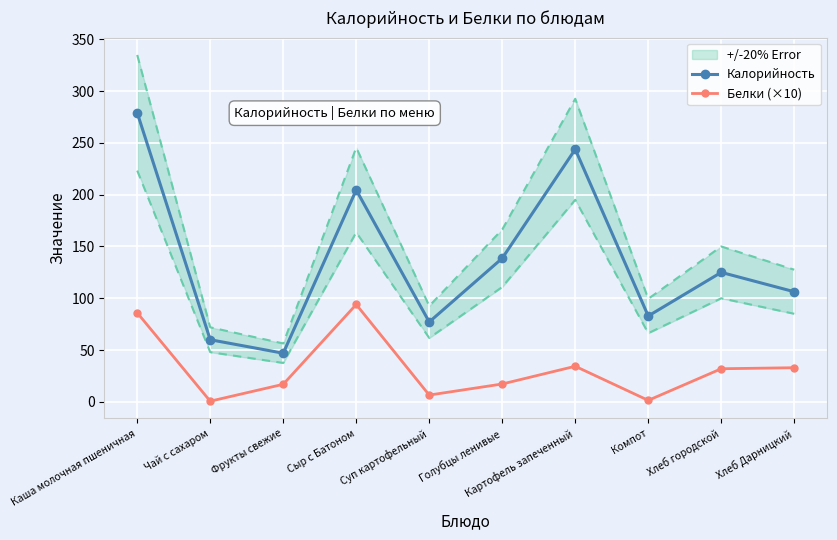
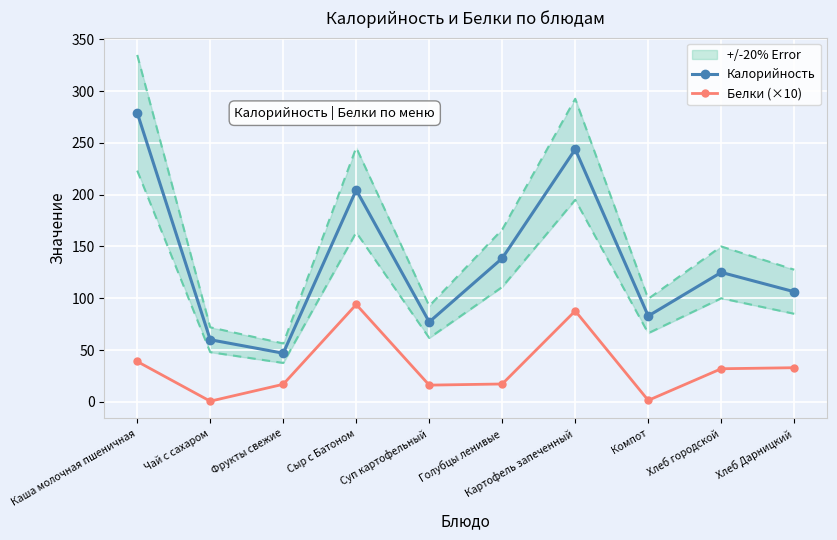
  {
    "Калорийность": {
      "Каша молочная пшеничная": 279,
      "Чай с сахаром": 60,
      "Фрукты свежие": 47,
      "Сыр с Батоном": 205,
      "Суп картофельный": 77,
      "Голубцы ленивые": 139,
      "Картофель запеченный": 244,
      "Компот": 83,
      "Хлеб городской": 125,
      "Хлеб Дарницкий": 106
    },
    "Белки (×10)": {
-     "Каша молочная пшеничная": 86,
+     "Каша молочная пшеничная": 39,
      "Чай с сахаром": 1,
      "Фрукты свежие": 17,
      "Сыр с Батоном": 94,
-     "Суп картофельный": 7,
+     "Суп картофельный": 16,
      "Голубцы ленивые": 17,
-     "Картофель запеченный": 34,
+     "Картофель запеченный": 88,
      "Компот": 2,
      "Хлеб городской": 32,
      "Хлеб Дарницкий": 33
    }
  }
